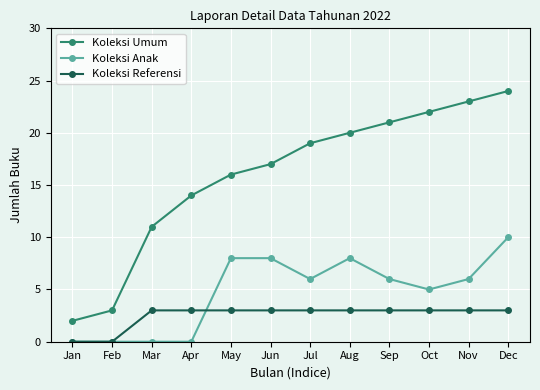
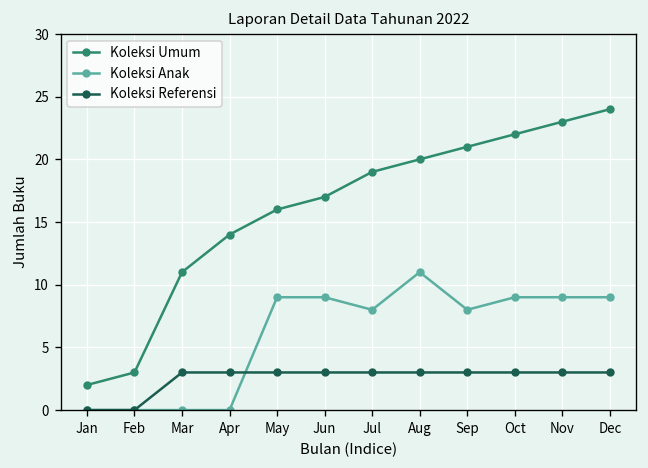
  {
    "Koleksi Anak": {
      "Mar": 0,
      "Apr": 0,
-     "May": 8,
-     "Jun": 8,
-     "Jul": 6,
-     "Aug": 8,
-     "Sep": 6,
-     "Oct": 5,
-     "Nov": 6,
-     "Dec": 10
+     "May": 9,
+     "Jun": 9,
+     "Jul": 8,
+     "Aug": 11,
+     "Sep": 8,
+     "Oct": 9,
+     "Nov": 9,
+     "Dec": 9
    }
  }
